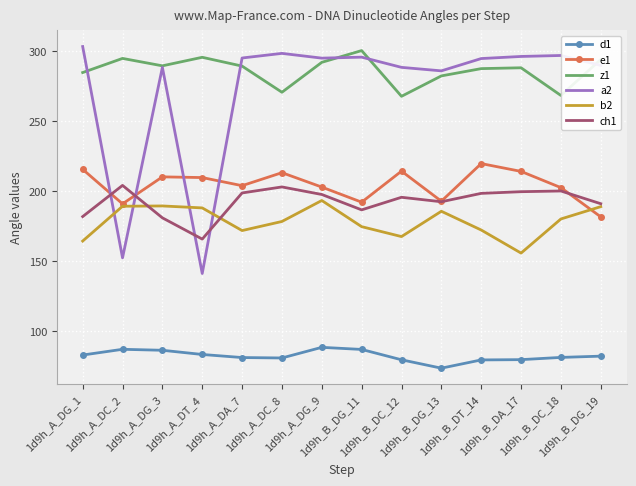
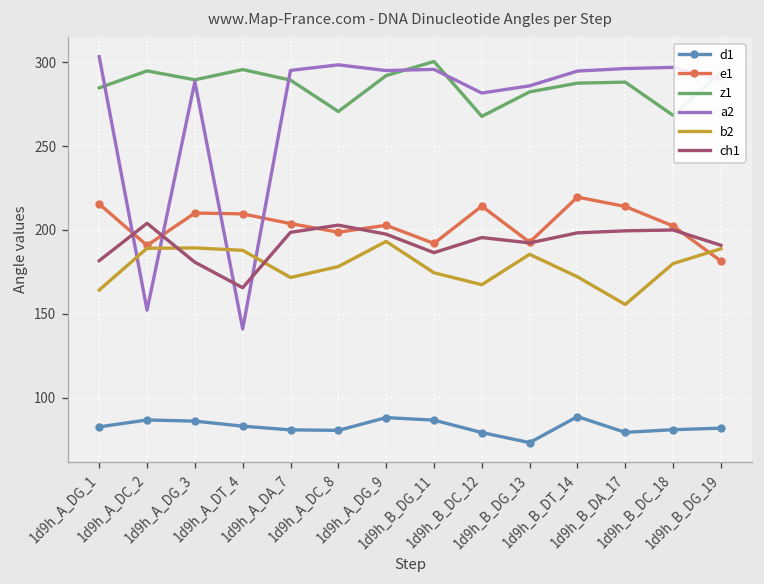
  {
    "d1": {
      "1d9h_A_DG_1": 83,
      "1d9h_A_DC_2": 87,
      "1d9h_A_DG_3": 86,
      "1d9h_A_DT_4": 83,
      "1d9h_A_DA_7": 81,
      "1d9h_A_DC_8": 81,
      "1d9h_A_DG_9": 88,
      "1d9h_B_DG_11": 87,
      "1d9h_B_DC_12": 79,
      "1d9h_B_DG_13": 73,
-     "1d9h_B_DT_14": 79,
+     "1d9h_B_DT_14": 89,
      "1d9h_B_DA_17": 79,
      "1d9h_B_DC_18": 81,
      "1d9h_B_DG_19": 82
    },
    "e1": {
      "1d9h_A_DG_1": 216,
      "1d9h_A_DG_3": 210,
      "1d9h_A_DT_4": 210,
      "1d9h_A_DA_7": 204,
-     "1d9h_A_DC_8": 213,
+     "1d9h_A_DC_8": 199,
      "1d9h_A_DG_9": 203,
      "1d9h_B_DG_11": 192,
      "1d9h_B_DC_12": 214,
      "1d9h_B_DT_14": 220,
      "1d9h_B_DA_17": 214,
      "1d9h_B_DC_18": 202,
      "1d9h_B_DG_19": 182
    },
    "z1": {
      "1d9h_A_DG_1": 285,
      "1d9h_A_DC_2": 295,
      "1d9h_A_DT_4": 296,
      "1d9h_A_DA_7": 289,
      "1d9h_A_DC_8": 271,
      "1d9h_A_DG_9": 292,
      "1d9h_B_DG_11": 300,
      "1d9h_B_DC_12": 268,
      "1d9h_B_DG_13": 282,
      "1d9h_B_DT_14": 288,
      "1d9h_B_DA_17": 288,
      "1d9h_B_DC_18": 268
    },
    "a2": {
      "1d9h_A_DG_1": 303,
      "1d9h_A_DC_2": 152,
      "1d9h_A_DT_4": 141,
      "1d9h_A_DA_7": 295,
      "1d9h_A_DC_8": 298,
      "1d9h_A_DG_9": 295,
      "1d9h_B_DG_11": 296,
-     "1d9h_B_DC_12": 288,
+     "1d9h_B_DC_12": 282,
      "1d9h_B_DG_13": 286,
      "1d9h_B_DT_14": 295,
      "1d9h_B_DA_17": 296,
      "1d9h_B_DC_18": 297
    },
    "b2": {
      "1d9h_A_DG_1": 164,
      "1d9h_A_DG_3": 189,
      "1d9h_A_DT_4": 188,
      "1d9h_A_DA_7": 172,
      "1d9h_A_DC_8": 178,
      "1d9h_A_DG_9": 193,
      "1d9h_B_DG_11": 175,
      "1d9h_B_DC_12": 167,
      "1d9h_B_DG_13": 186,
      "1d9h_B_DT_14": 172,
      "1d9h_B_DA_17": 156,
      "1d9h_B_DC_18": 180,
      "1d9h_B_DG_19": 189
    },
    "ch1": {
      "1d9h_A_DG_1": 182,
      "1d9h_A_DC_2": 204,
      "1d9h_A_DG_3": 181,
      "1d9h_A_DT_4": 166,
      "1d9h_A_DA_7": 199,
      "1d9h_A_DC_8": 203,
      "1d9h_A_DG_9": 198,
      "1d9h_B_DG_11": 187,
      "1d9h_B_DC_12": 196,
      "1d9h_B_DT_14": 198,
      "1d9h_B_DA_17": 200,
      "1d9h_B_DC_18": 200,
      "1d9h_B_DG_19": 191
    }
  }
